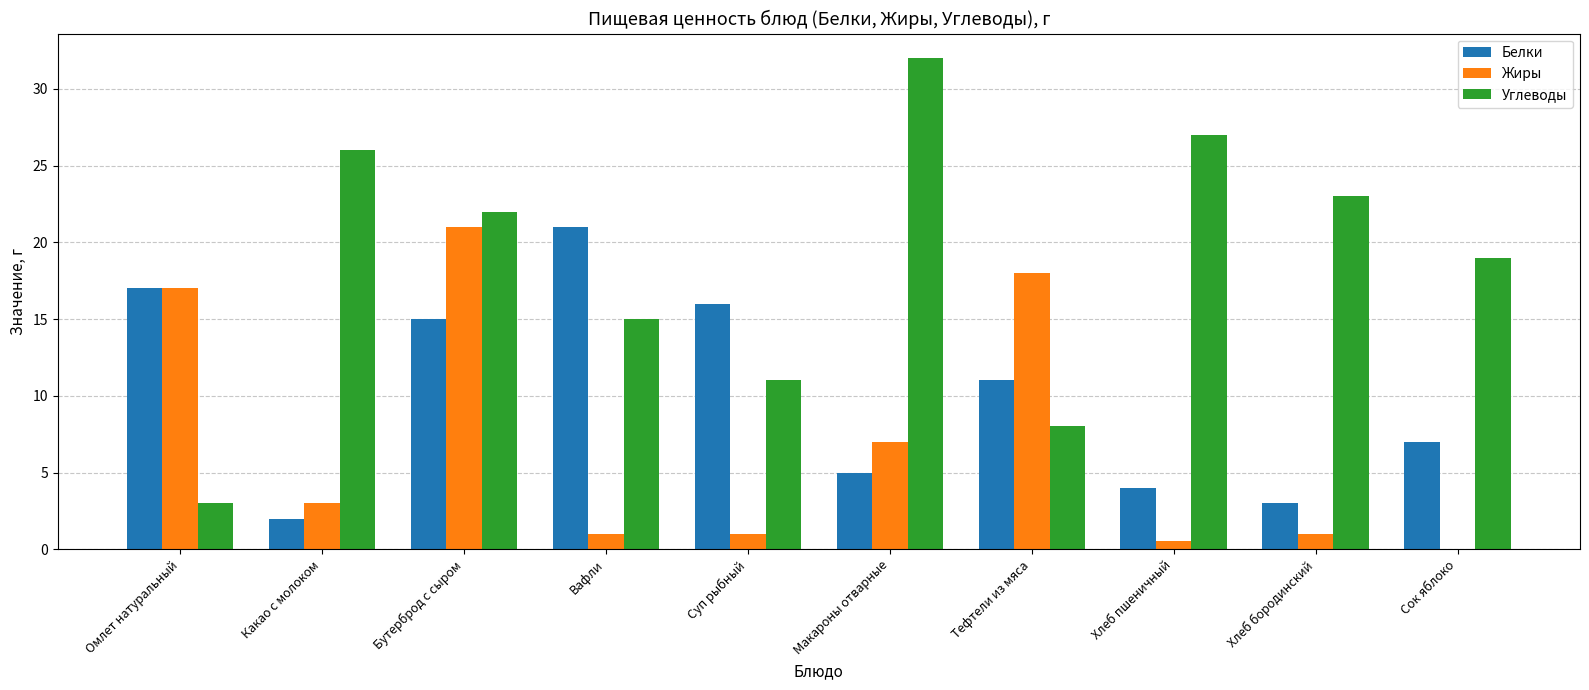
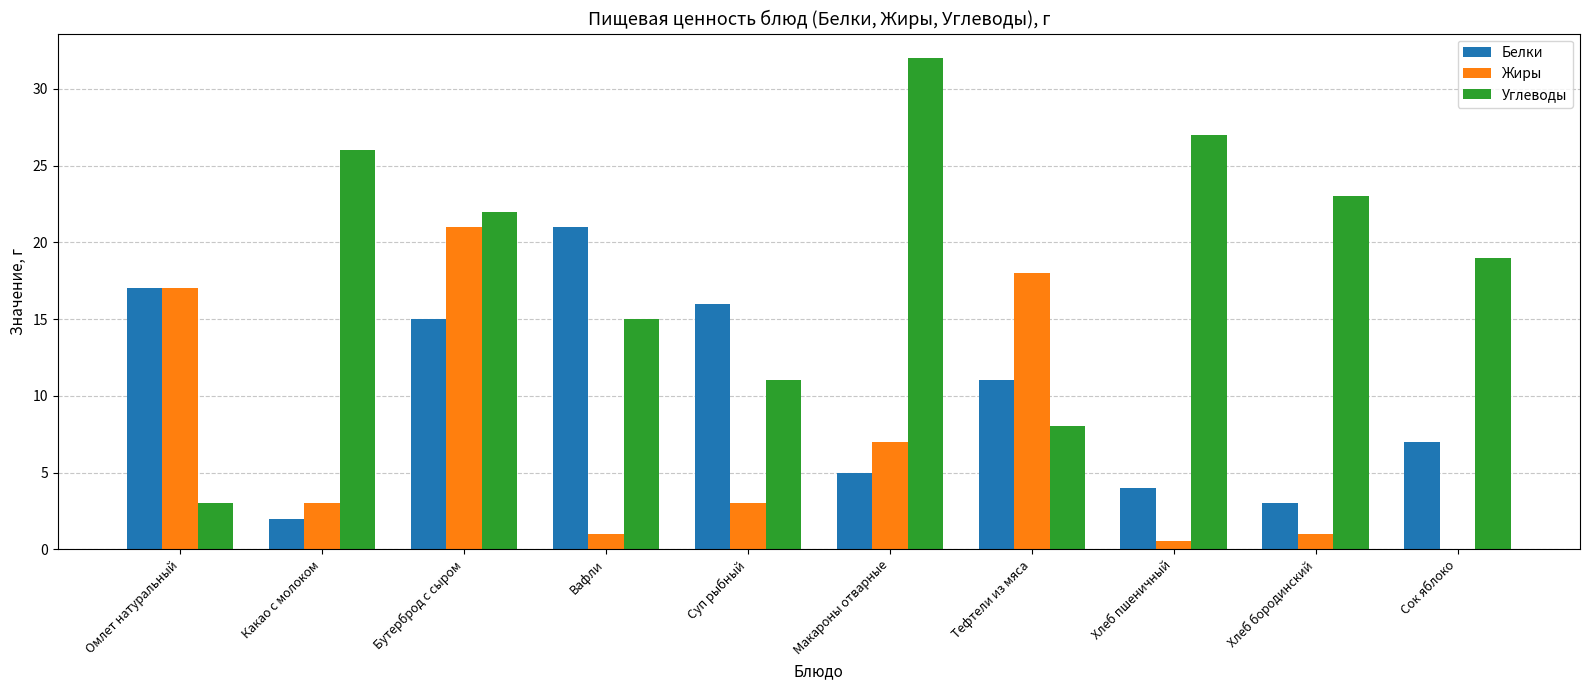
  {
    "Белки": {
      "Омлет натуральный": 17,
      "Какао с молоком": 2,
      "Бутерброд с сыром": 15,
      "Вафли": 21,
      "Суп рыбный": 16,
      "Макароны отварные": 5,
      "Тефтели из мяса": 11,
      "Хлеб пшеничный": 4,
      "Хлеб бородинский": 3,
      "Сок яблоко": 7
    },
    "Жиры": {
      "Омлет натуральный": 17,
      "Какао с молоком": 3,
      "Бутерброд с сыром": 21,
      "Вафли": 1,
-     "Суп рыбный": 1,
+     "Суп рыбный": 3,
      "Макароны отварные": 7,
      "Тефтели из мяса": 18,
      "Хлеб пшеничный": 0.5,
      "Хлеб бородинский": 1,
      "Сок яблоко": 0
    },
    "Углеводы": {
      "Омлет натуральный": 3,
      "Какао с молоком": 26,
      "Бутерброд с сыром": 22,
      "Вафли": 15,
      "Суп рыбный": 11,
      "Макароны отварные": 32,
      "Тефтели из мяса": 8,
      "Хлеб пшеничный": 27,
      "Хлеб бородинский": 23,
      "Сок яблоко": 19
    }
  }
